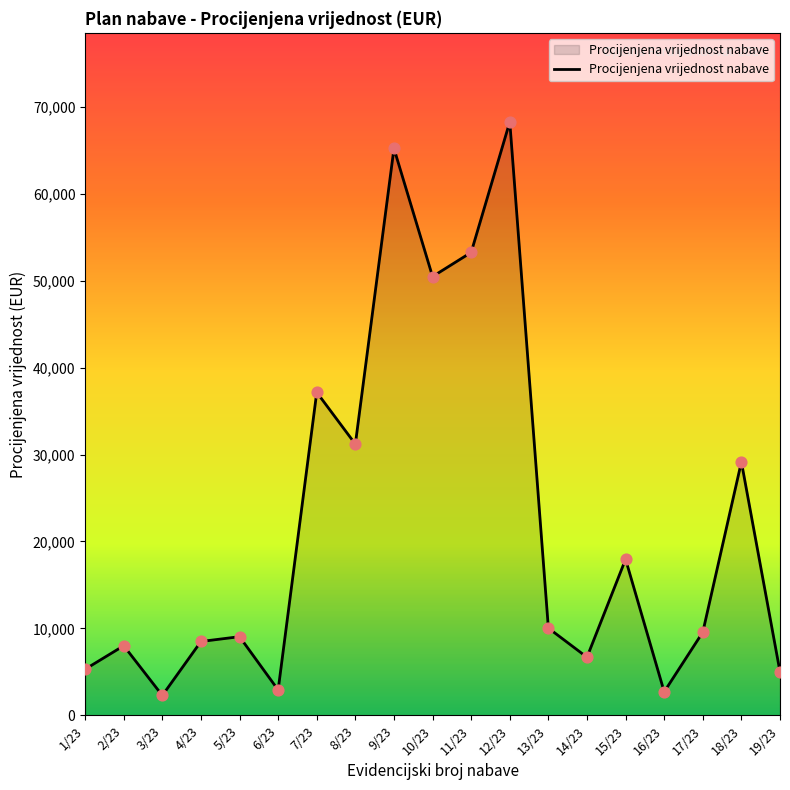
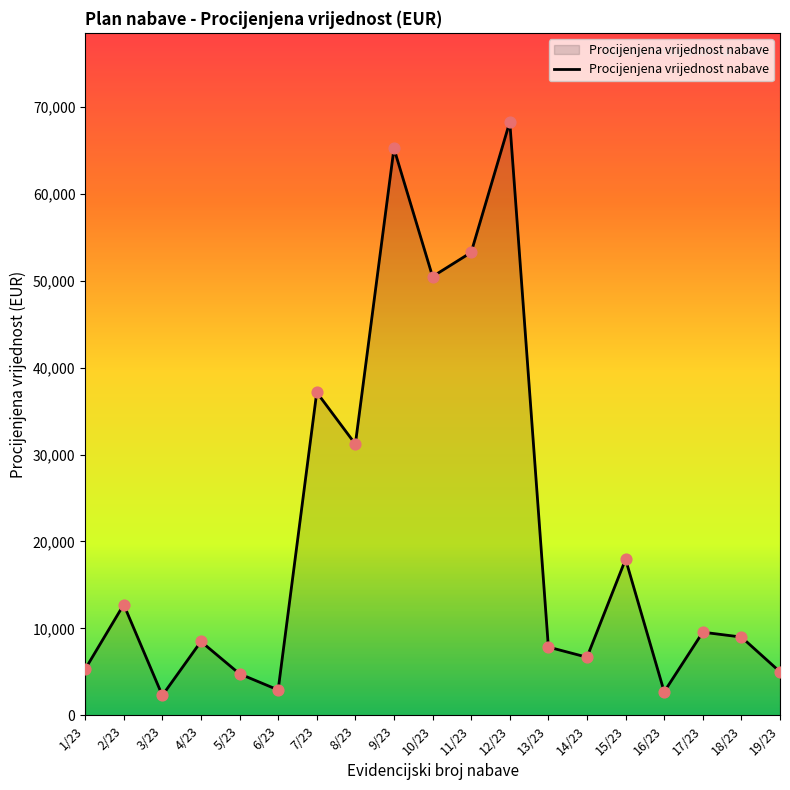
  {
    "1/23": "5,000",
-   "2/23": "8,000",
+   "2/23": "13,000",
    "3/23": "2,000",
    "4/23": "8,000",
-   "5/23": "9,000",
+   "5/23": "5,000",
    "6/23": "3,000",
    "7/23": "37,000",
    "8/23": "31,000",
    "9/23": "65,000",
    "10/23": "50,000",
    "11/23": "53,000",
    "12/23": "68,000",
-   "13/23": "10,000",
+   "13/23": "8,000",
    "14/23": "7,000",
    "15/23": "18,000",
    "16/23": "3,000",
    "17/23": "10,000",
-   "18/23": "29,000",
+   "18/23": "9,000",
    "19/23": "5,000"
  }
